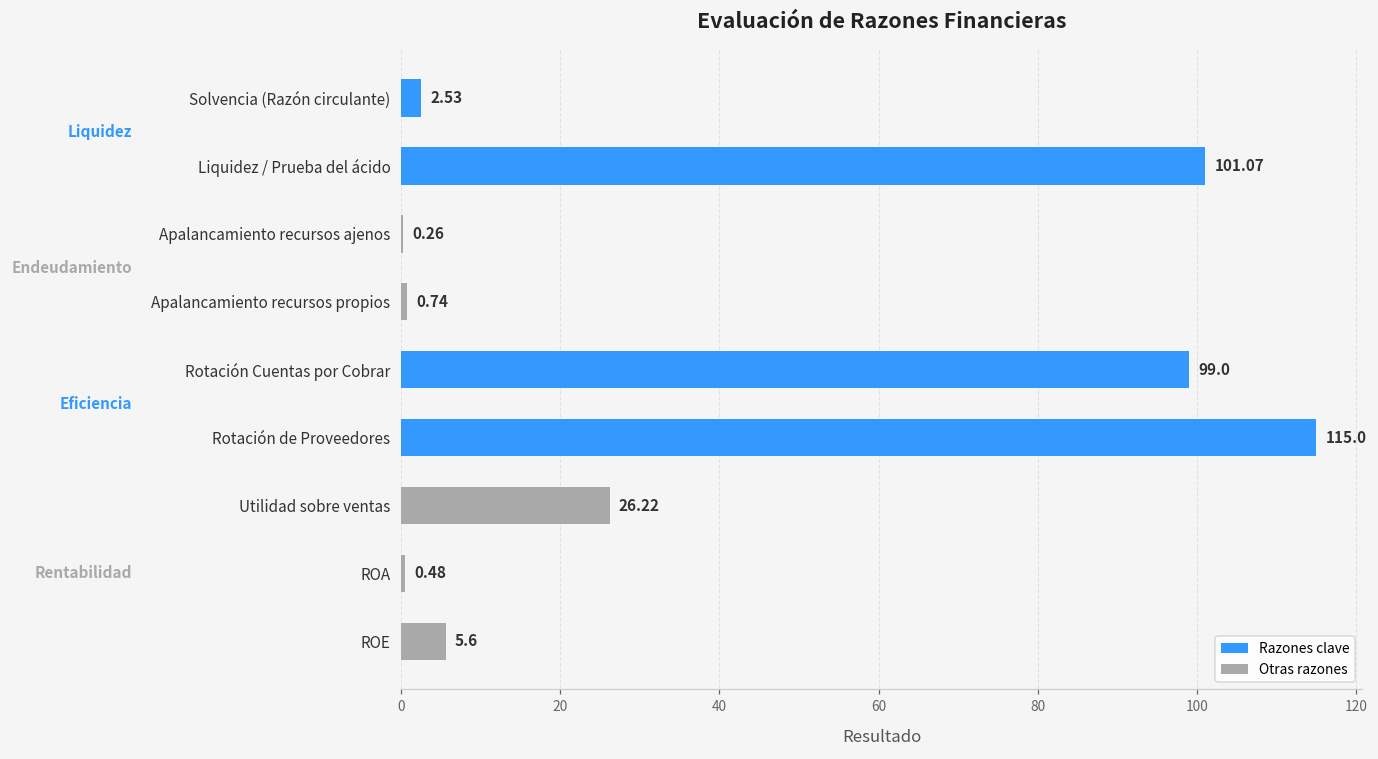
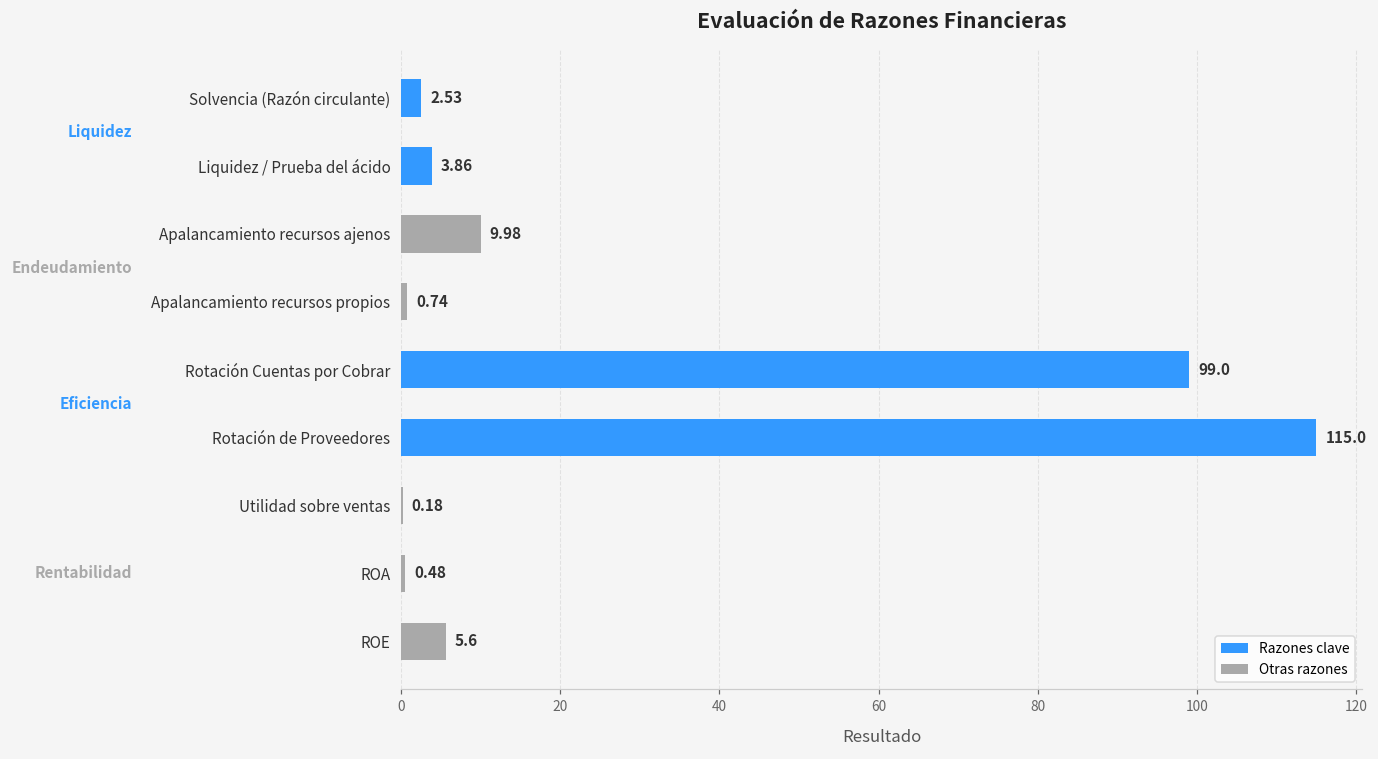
  {
    "Solvencia (Razón circulante)": 2.53,
-   "Liquidez / Prueba del ácido": 101.07,
-   "Apalancamiento recursos ajenos": 0.26,
+   "Liquidez / Prueba del ácido": 3.86,
+   "Apalancamiento recursos ajenos": 9.98,
    "Apalancamiento recursos propios": 0.74,
    "Rotación Cuentas por Cobrar": 99.0,
    "Rotación de Proveedores": 115.0,
-   "Utilidad sobre ventas": 26.22,
+   "Utilidad sobre ventas": 0.18,
    "ROA": 0.48,
    "ROE": 5.6
  }
